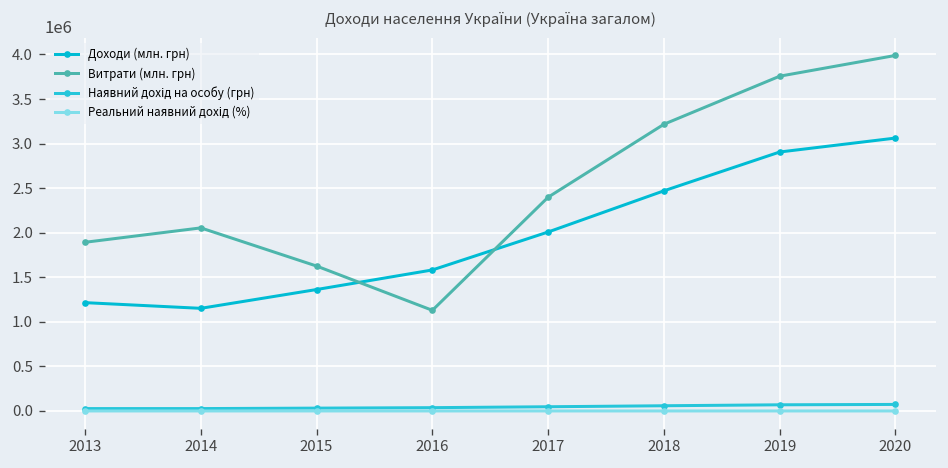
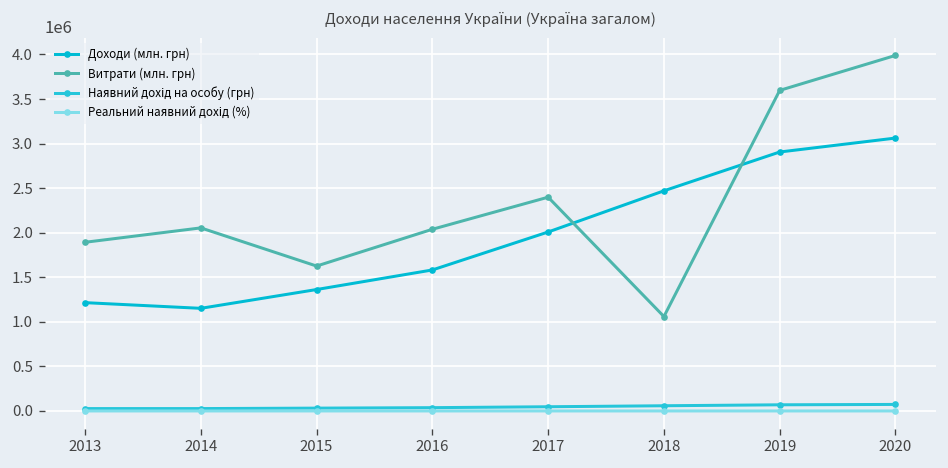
  {
    "Витрати (млн. грн)": {
      "2013": 1900000,
      "2014": 2100000,
      "2015": 1600000,
-     "2016": 1100000,
+     "2016": 2000000,
      "2017": 2400000,
-     "2018": 3200000,
-     "2019": 3800000,
+     "2018": 1100000,
+     "2019": 3600000,
      "2020": 4000000
    },
    "Реальний наявний дохід (%)": {
      "2016": 0,
      "2017": 0,
      "2018": 0,
      "2019": 0,
      "2020": 0
    }
  }
